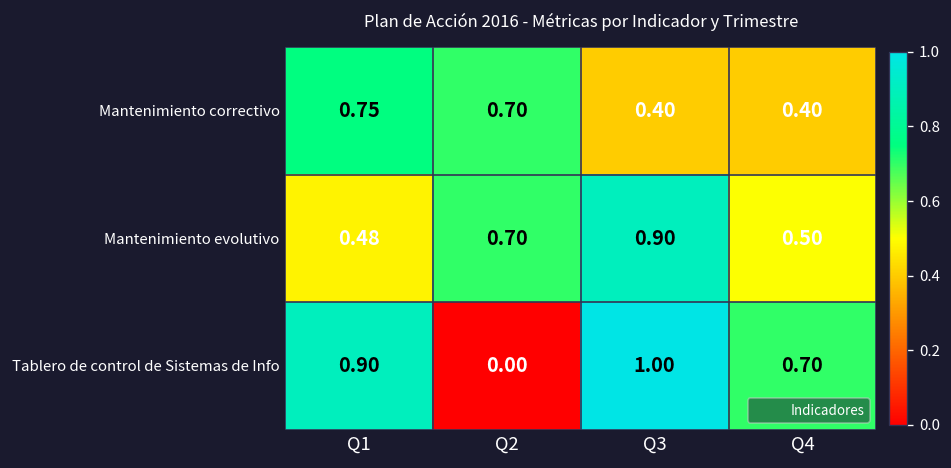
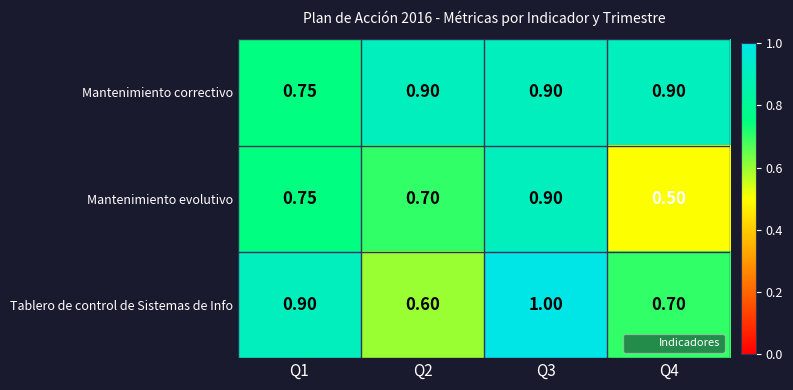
  {
    "Mantenimiento correctivo": {
      "Q1": 0.75,
-     "Q2": 0.70,
-     "Q3": 0.40,
-     "Q4": 0.40
+     "Q2": 0.90,
+     "Q3": 0.90,
+     "Q4": 0.90
    },
    "Mantenimiento evolutivo": {
-     "Q1": 0.48,
+     "Q1": 0.75,
      "Q2": 0.70,
      "Q3": 0.90,
      "Q4": 0.50
    },
    "Tablero de control de Sistemas de Info": {
      "Q1": 0.90,
-     "Q2": 0.00,
+     "Q2": 0.60,
      "Q3": 1.00,
      "Q4": 0.70
    }
  }
